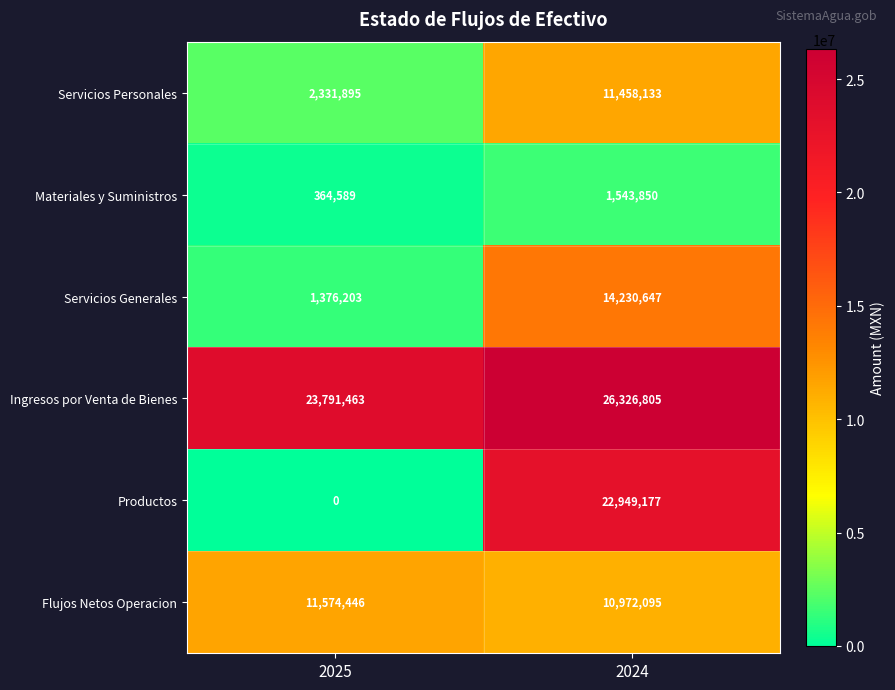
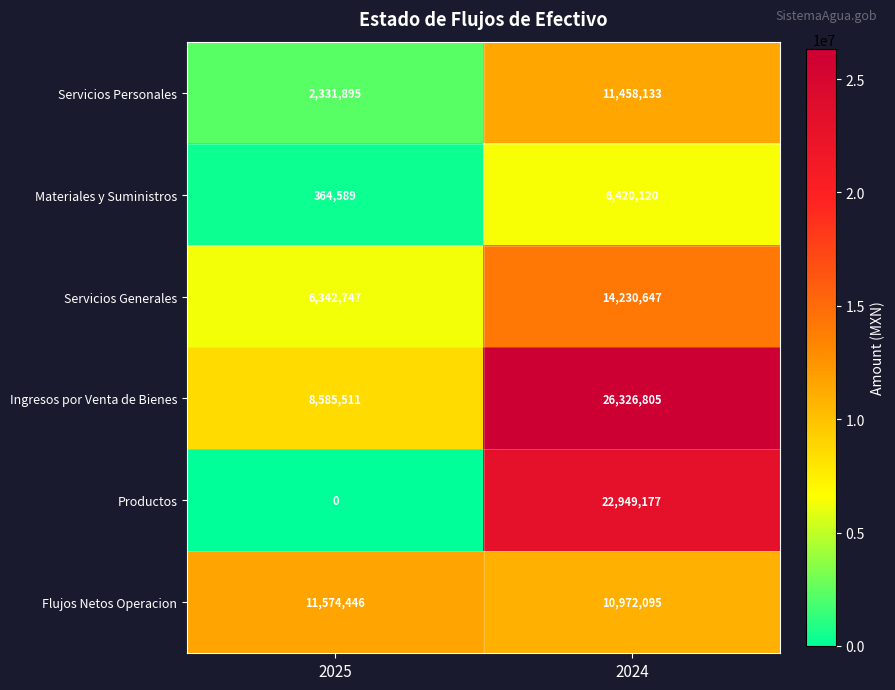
  {
    "Servicios Personales": {
      "2025": "2,331,895",
      "2024": "11,458,133"
    },
    "Materiales y Suministros": {
      "2025": "364,589",
-     "2024": "1,543,850"
+     "2024": "6,420,120"
    },
    "Servicios Generales": {
-     "2025": "1,376,203",
+     "2025": "6,342,747",
      "2024": "14,230,647"
    },
    "Ingresos por Venta de Bienes": {
-     "2025": "23,791,463",
+     "2025": "8,585,511",
      "2024": "26,326,805"
    },
    "Productos": {
      "2025": "0",
      "2024": "22,949,177"
    },
    "Flujos Netos Operacion": {
      "2025": "11,574,446",
      "2024": "10,972,095"
    }
  }
